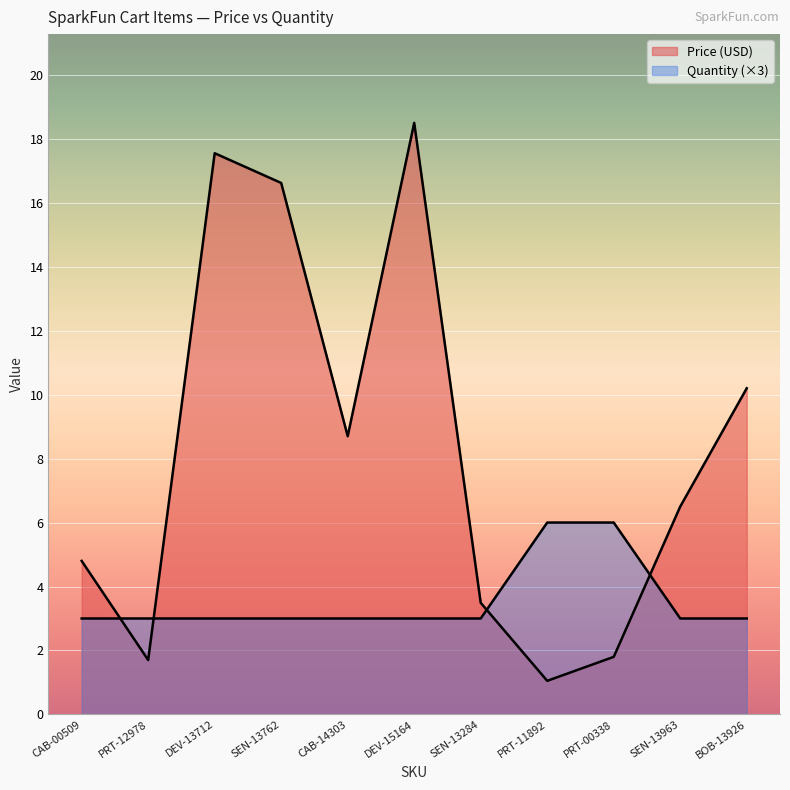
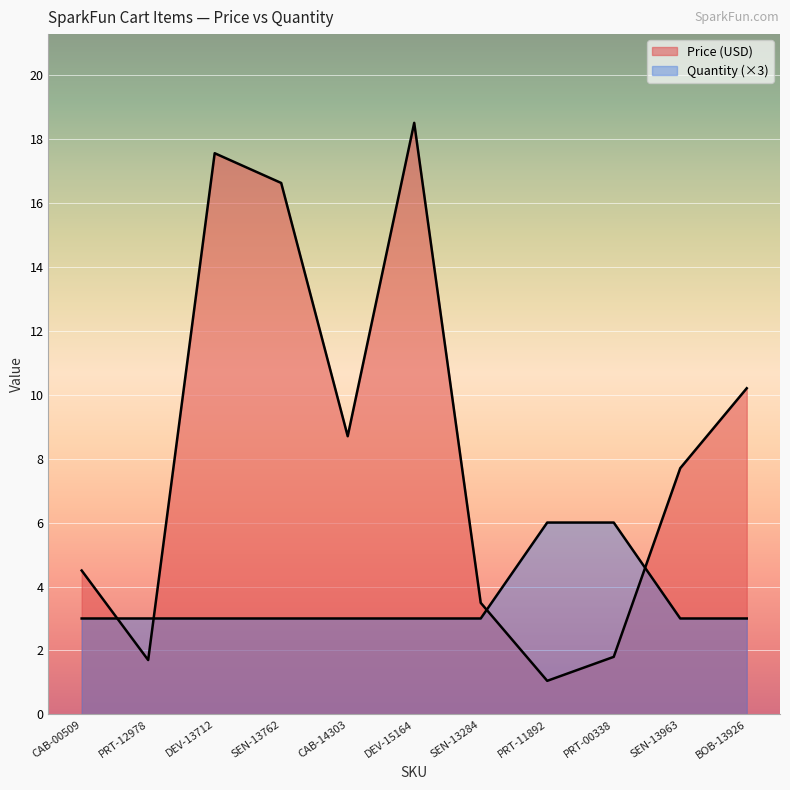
  {
    "Price (USD)": {
-     "CAB-00509": 4.8,
+     "CAB-00509": 4.5,
      "PRT-12978": 1.7,
      "DEV-13712": 17.6,
      "SEN-13762": 16.6,
      "CAB-14303": 8.7,
      "DEV-15164": 18.5,
      "SEN-13284": 3.5,
      "PRT-11892": 1.1,
      "PRT-00338": 1.8,
-     "SEN-13963": 6.5,
+     "SEN-13963": 7.7,
      "BOB-13926": 10.2
    },
    "Quantity (×3)": {
      "CAB-00509": 3.0,
      "PRT-12978": 3.0,
      "DEV-13712": 3.0,
      "SEN-13762": 3.0,
      "CAB-14303": 3.0,
      "DEV-15164": 3.0,
      "SEN-13284": 3.0,
      "PRT-11892": 6.0,
      "PRT-00338": 6.0,
      "SEN-13963": 3.0,
      "BOB-13926": 3.0
    }
  }
